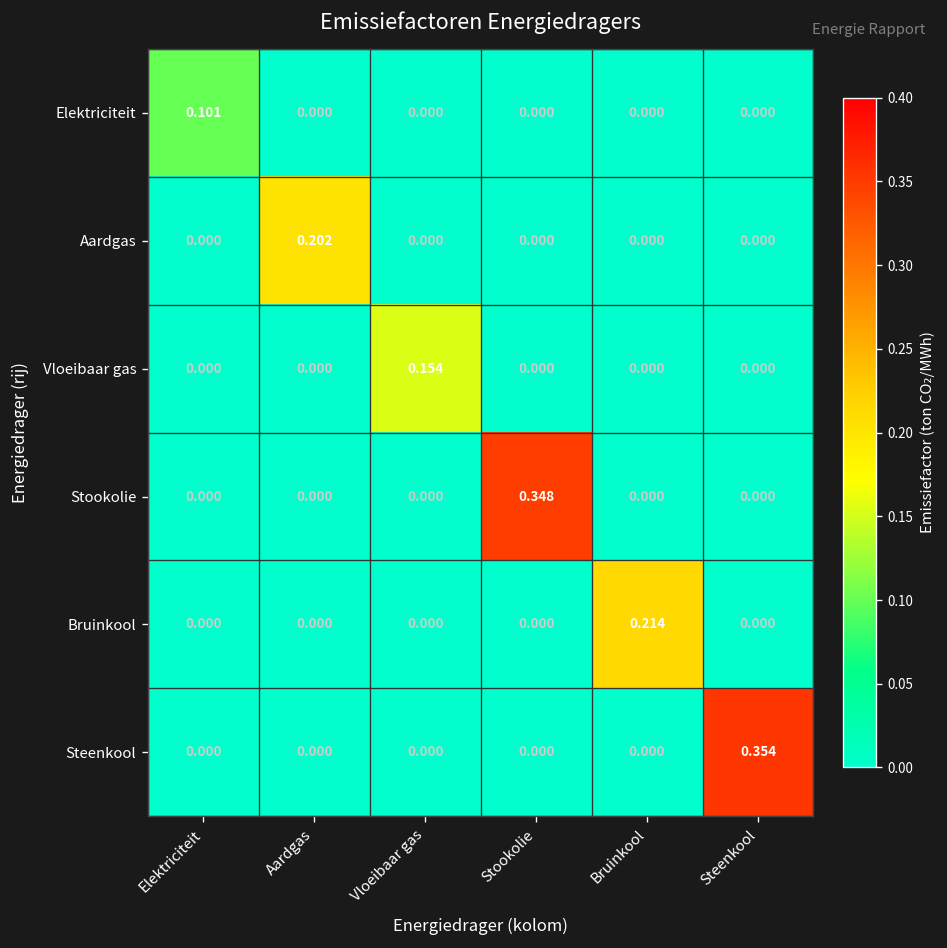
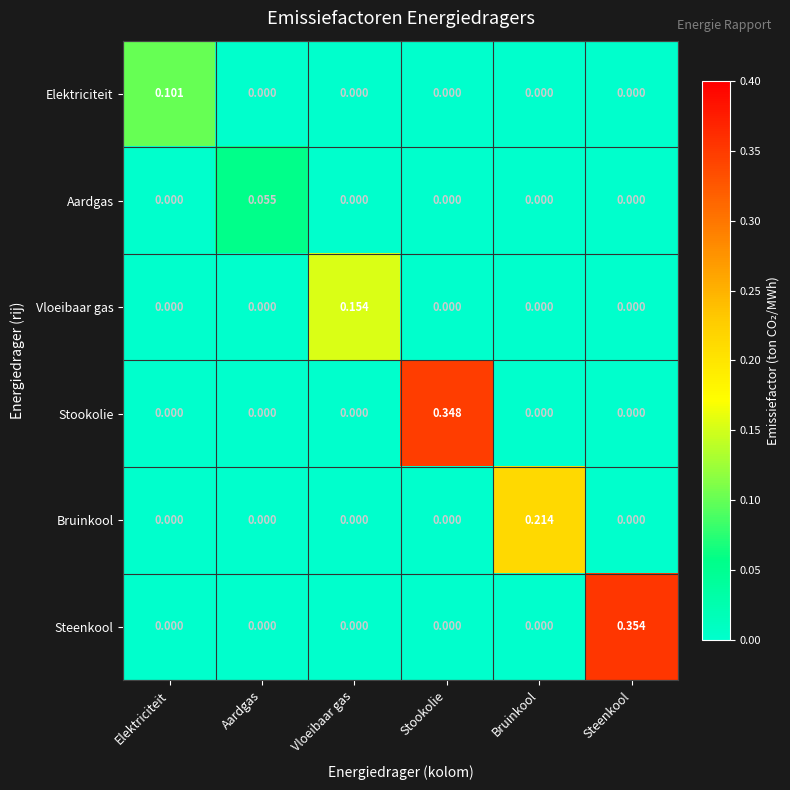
  {
    "Elektriciteit": {
      "Elektriciteit": 0.101,
      "Aardgas": 0.000,
      "Vloeibaar gas": 0.000,
      "Stookolie": 0.000,
      "Bruinkool": 0.000,
      "Steenkool": 0.000
    },
    "Aardgas": {
      "Elektriciteit": 0.000,
-     "Aardgas": 0.202,
+     "Aardgas": 0.055,
      "Vloeibaar gas": 0.000,
      "Stookolie": 0.000,
      "Bruinkool": 0.000,
      "Steenkool": 0.000
    },
    "Vloeibaar gas": {
      "Elektriciteit": 0.000,
      "Aardgas": 0.000,
      "Vloeibaar gas": 0.154,
      "Stookolie": 0.000,
      "Bruinkool": 0.000,
      "Steenkool": 0.000
    },
    "Stookolie": {
      "Elektriciteit": 0.000,
      "Aardgas": 0.000,
      "Vloeibaar gas": 0.000,
      "Stookolie": 0.348,
      "Bruinkool": 0.000,
      "Steenkool": 0.000
    },
    "Bruinkool": {
      "Elektriciteit": 0.000,
      "Aardgas": 0.000,
      "Vloeibaar gas": 0.000,
      "Stookolie": 0.000,
      "Bruinkool": 0.214,
      "Steenkool": 0.000
    },
    "Steenkool": {
      "Elektriciteit": 0.000,
      "Aardgas": 0.000,
      "Vloeibaar gas": 0.000,
      "Stookolie": 0.000,
      "Bruinkool": 0.000,
      "Steenkool": 0.354
    }
  }
